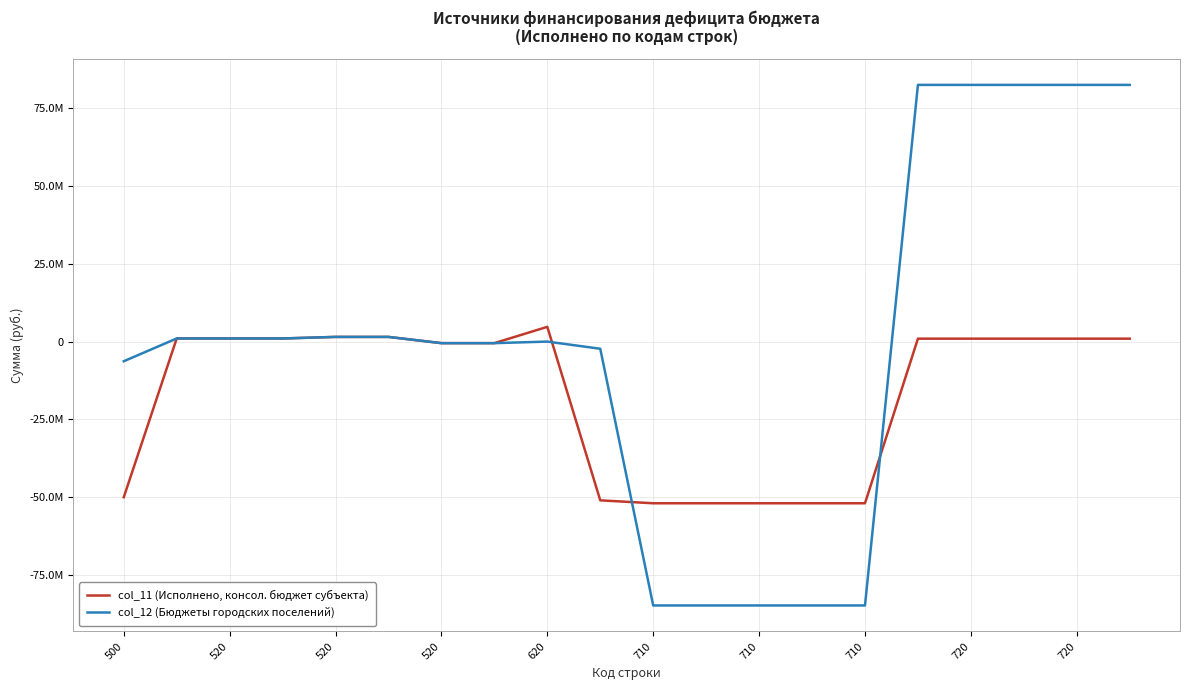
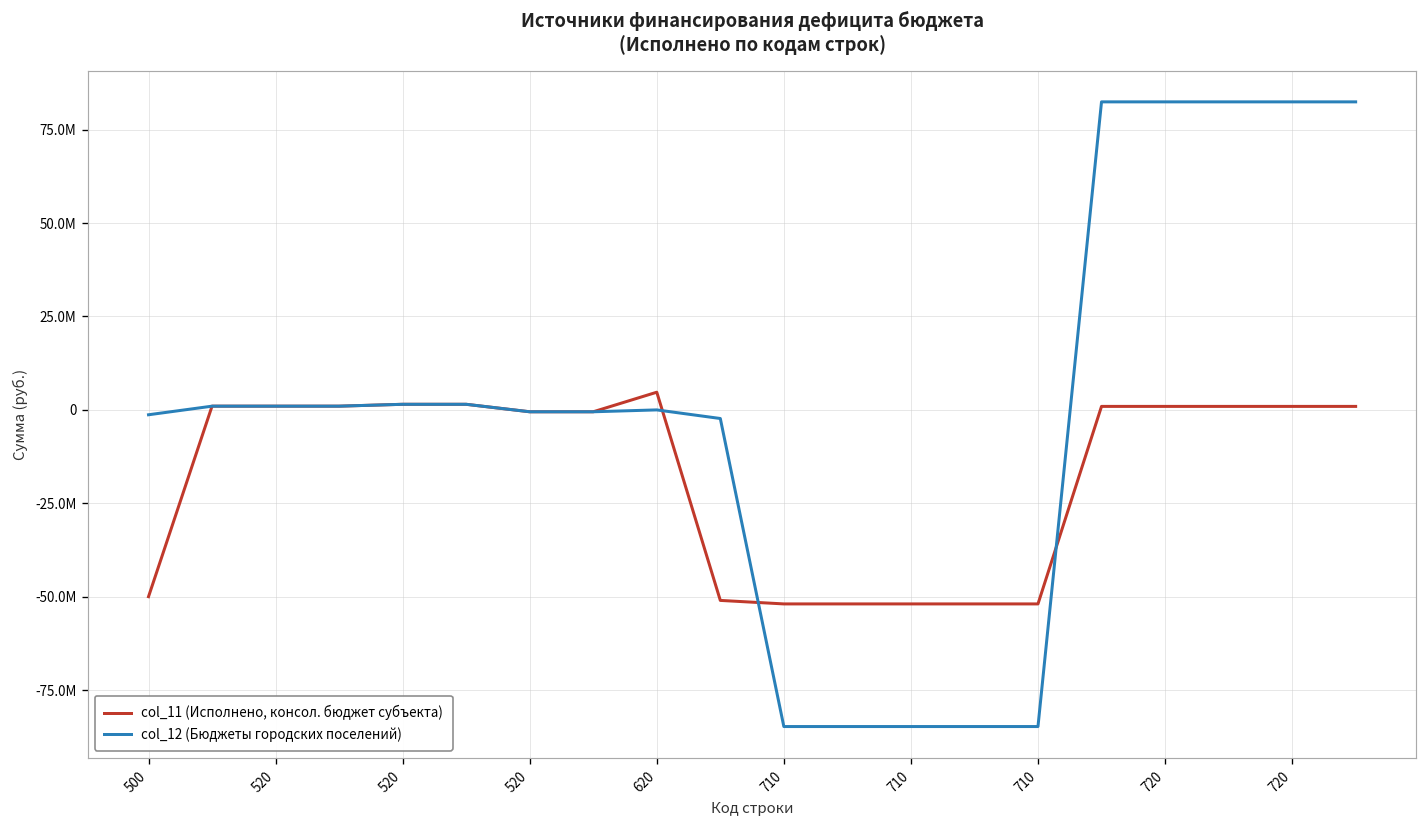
  {
    "col_11 (Исполнено, консол. бюджет субъекта)": {
      "500": -50000000,
      "620": 5000000
    },
    "col_12 (Бюджеты городских поселений)": {
-     "500": -6000000,
+     "500": -1000000,
      "620": 0
    }
  }
